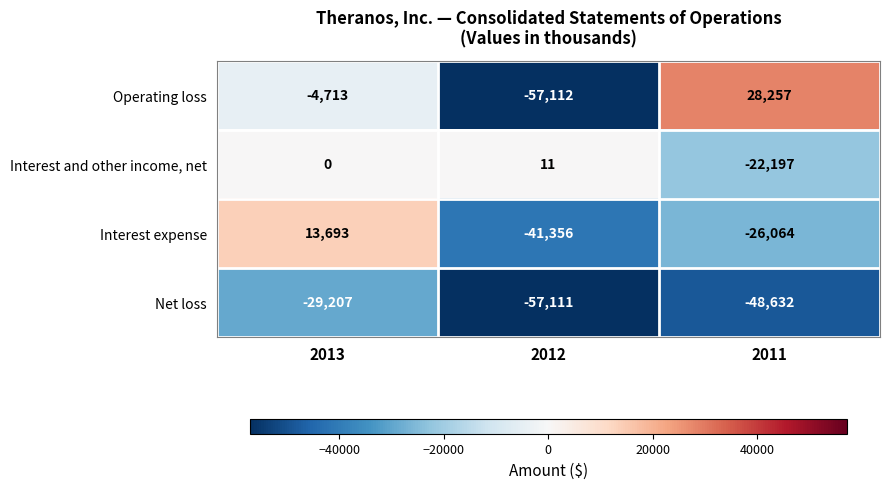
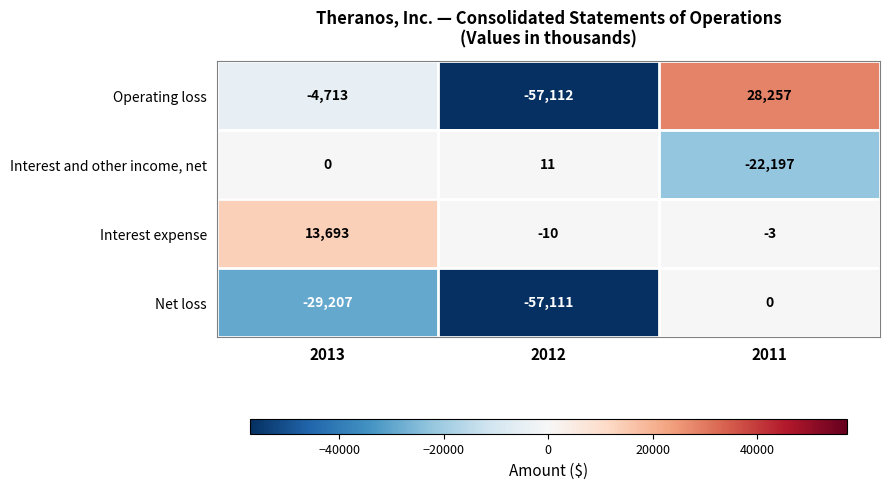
  {
    "Operating loss": {
      "2013": "-4,713",
      "2012": "-57,112",
      "2011": "28,257"
    },
    "Interest and other income, net": {
      "2013": "0",
      "2012": "11",
      "2011": "-22,197"
    },
    "Interest expense": {
      "2013": "13,693",
-     "2012": "-41,356",
-     "2011": "-26,064"
+     "2012": "-10",
+     "2011": "-3"
    },
    "Net loss": {
      "2013": "-29,207",
      "2012": "-57,111",
-     "2011": "-48,632"
+     "2011": "0"
    }
  }
